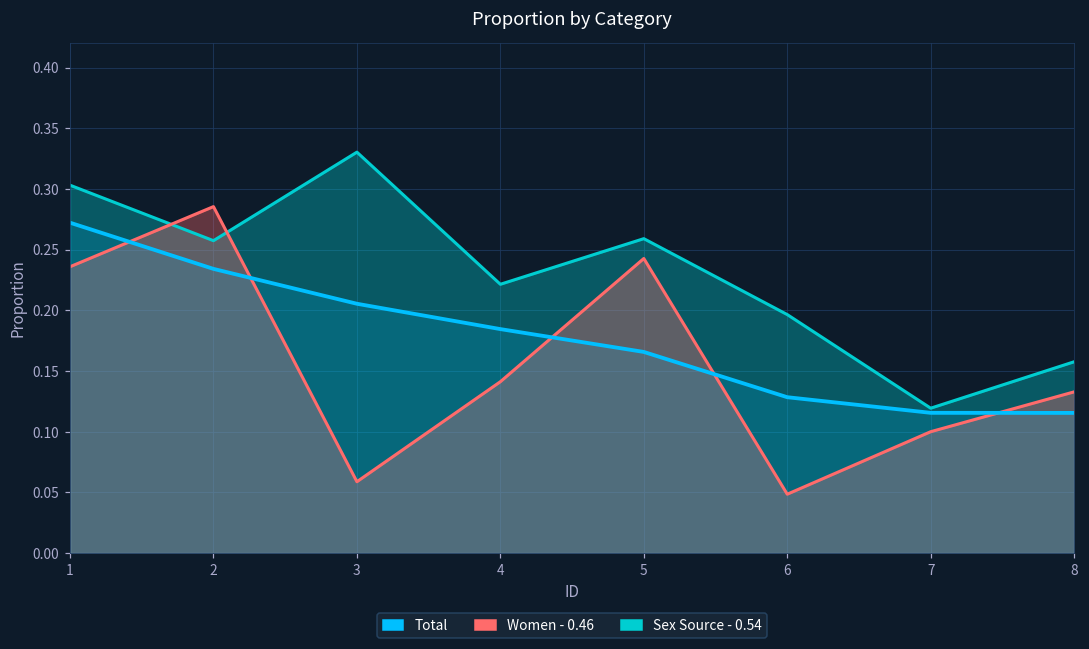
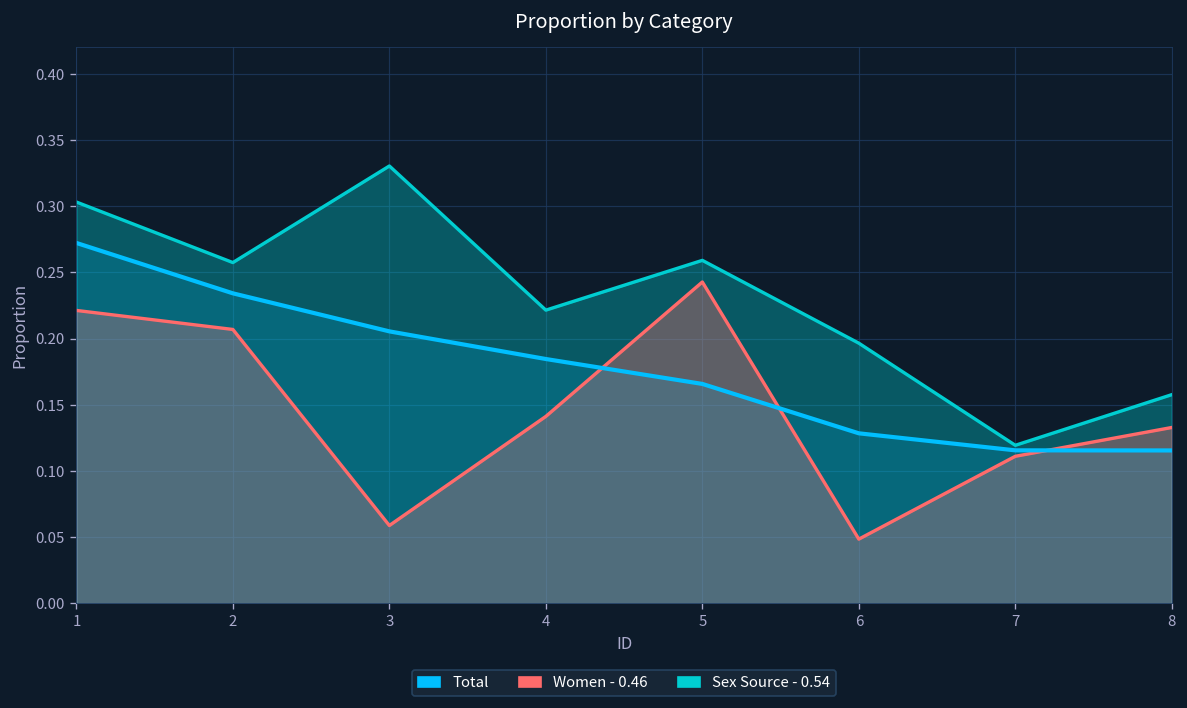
  {
    "Women - 0.46": {
-     "1": 0.236,
-     "2": 0.285,
+     "1": 0.221,
+     "2": 0.207,
      "3": 0.059,
      "4": 0.141,
      "5": 0.243,
      "6": 0.049,
-     "7": 0.100,
+     "7": 0.111,
      "8": 0.133
    }
  }
